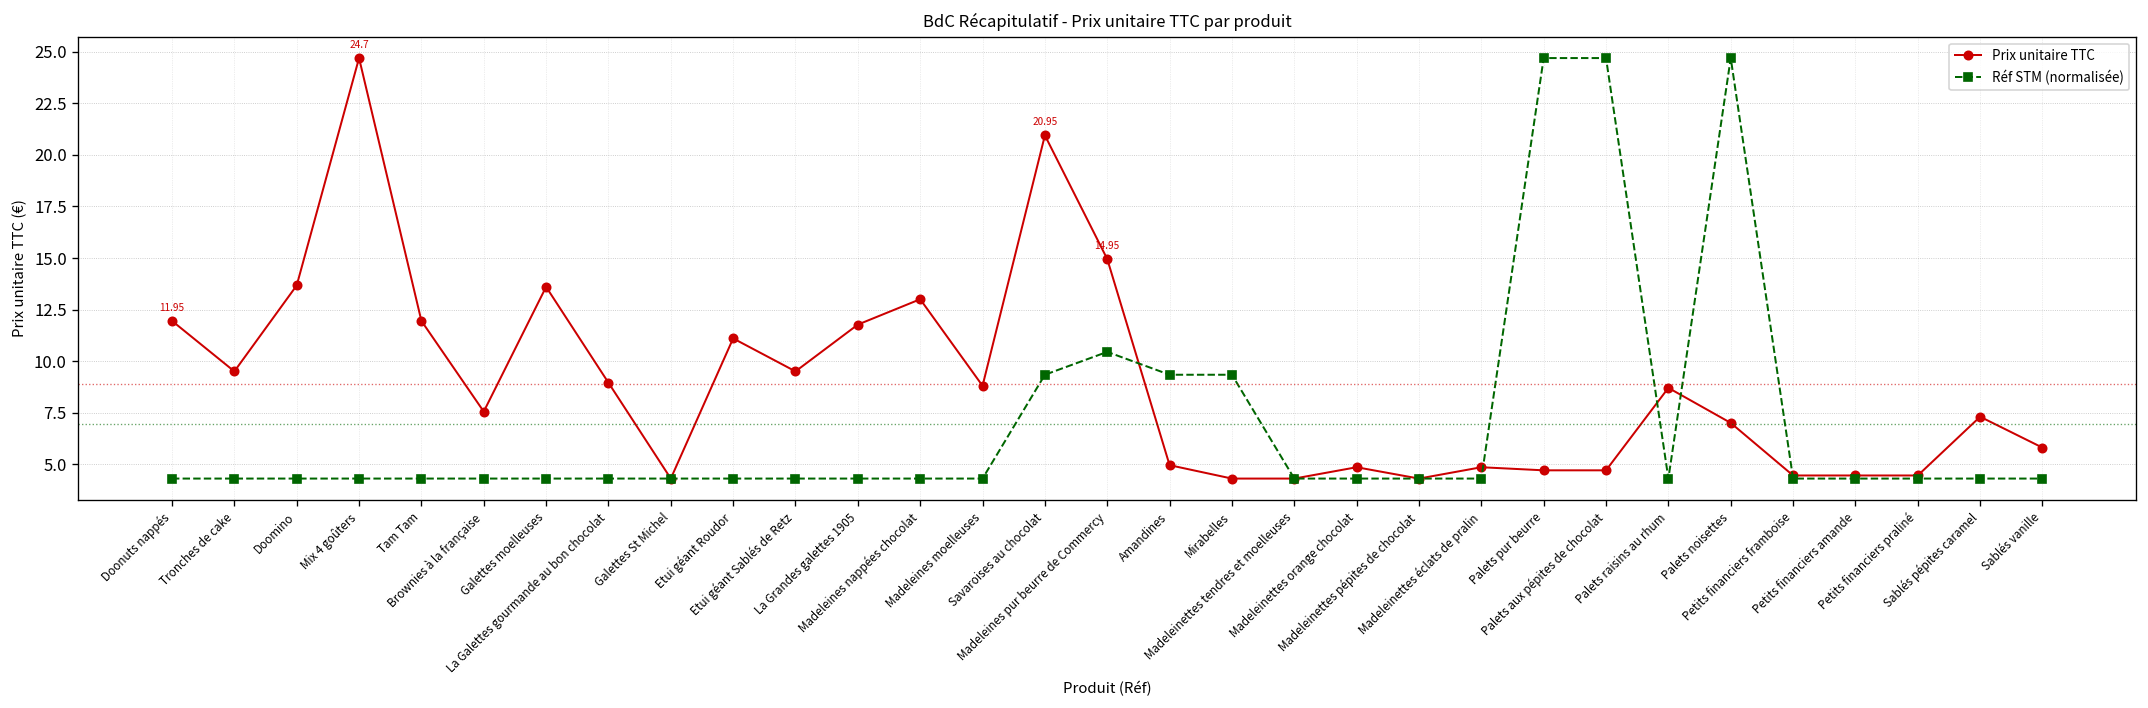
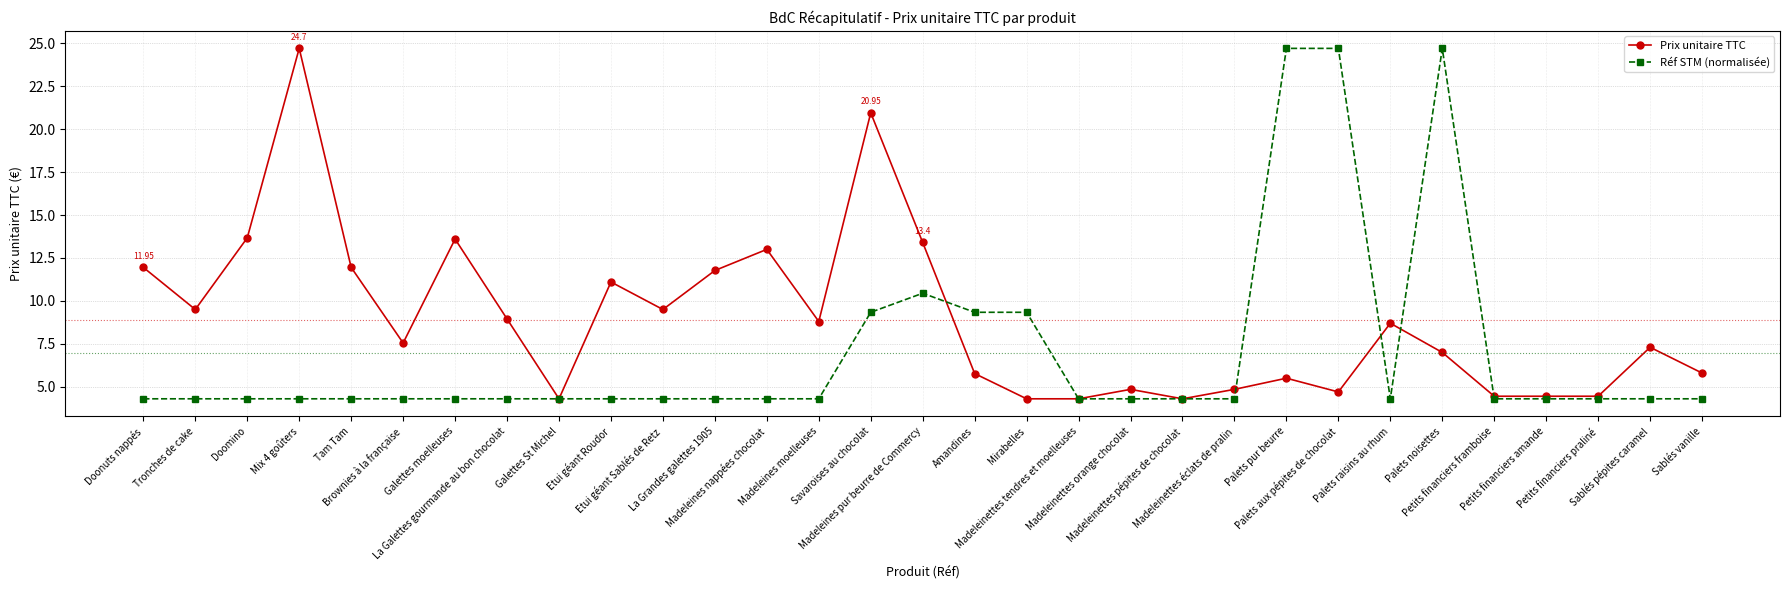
  {
    "Prix unitaire TTC": {
      "Doonuts nappés": 11.95,
      "Mix 4 goûters": 24.7,
      "Savaroises au chocolat": 20.95,
-     "Madeleines pur beurre de Commercy": 14.95,
-     "Amandines": 5.0,
-     "Palets pur beurre": 4.7
+     "Madeleines pur beurre de Commercy": 13.4,
+     "Amandines": 5.8,
+     "Palets pur beurre": 5.5
    },
    "Réf STM (normalisée)": {
      "Doonuts nappés": 4.3,
      "Tronches de cake": 4.3,
      "Doomino": 4.3,
      "Mix 4 goûters": 4.3,
      "Tam Tam": 4.3,
      "Brownies à la française": 4.3,
      "Galettes moelleuses": 4.3,
      "La Galettes gourmande au bon chocolat": 4.3,
      "Etui géant Roudor": 4.3,
      "Etui géant Sablés de Retz": 4.3,
      "La Grandes galettes 1905": 4.3,
      "Madeleines nappées chocolat": 4.3,
      "Madeleines moelleuses": 4.3,
      "Savaroises au chocolat": 9.3,
      "Madeleines pur beurre de Commercy": 10.4,
      "Amandines": 9.3,
      "Mirabelles": 9.3,
      "Madeleinettes orange chocolat": 4.3,
      "Madeleinettes éclats de pralin": 4.3,
      "Palets pur beurre": 24.7,
      "Palets aux pépites de chocolat": 24.7,
      "Palets raisins au rhum": 4.3,
      "Palets noisettes": 24.7,
      "Petits financiers framboise": 4.3,
      "Petits financiers amande": 4.3,
      "Petits financiers praliné": 4.3,
      "Sablés pépites caramel": 4.3,
      "Sablés vanille": 4.3
    }
  }
